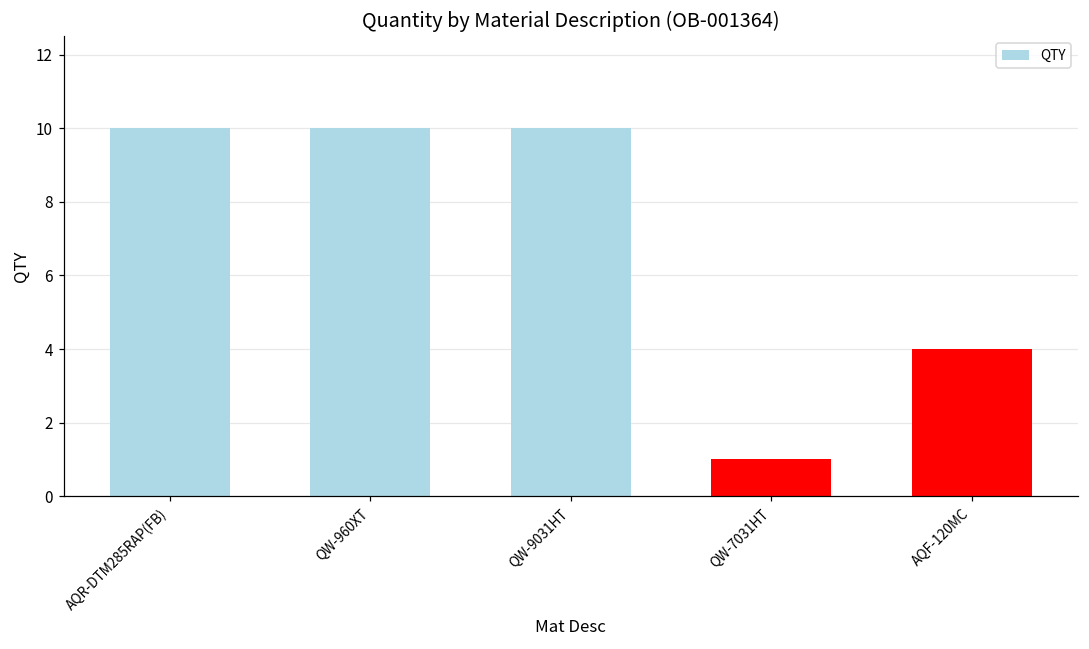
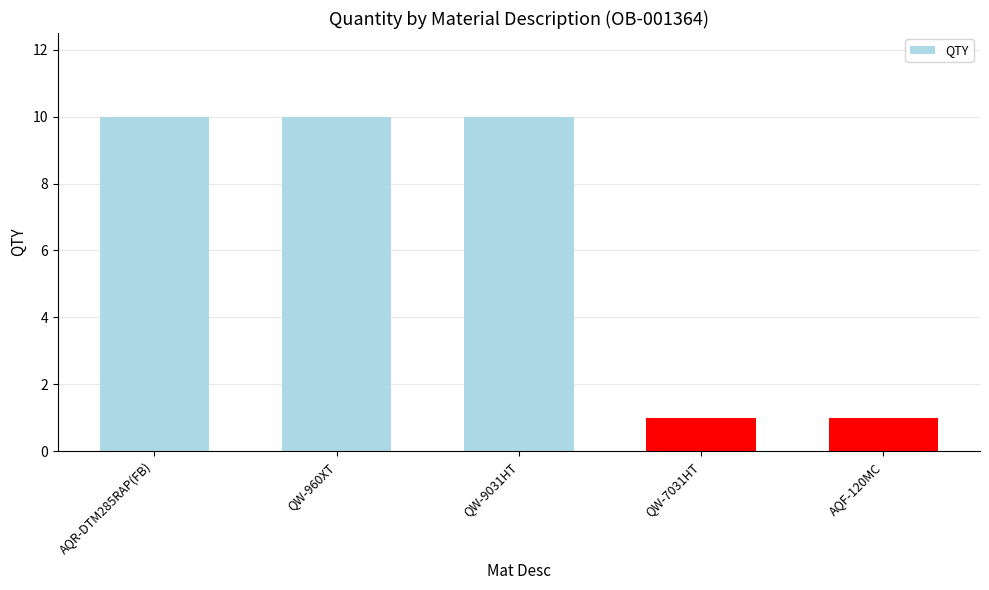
  {
    "AQR-DTM285RAP(FB)": 10,
    "QW-960XT": 10,
    "QW-9031HT": 10,
    "QW-7031HT": 1,
-   "AQF-120MC": 4
+   "AQF-120MC": 1
  }
